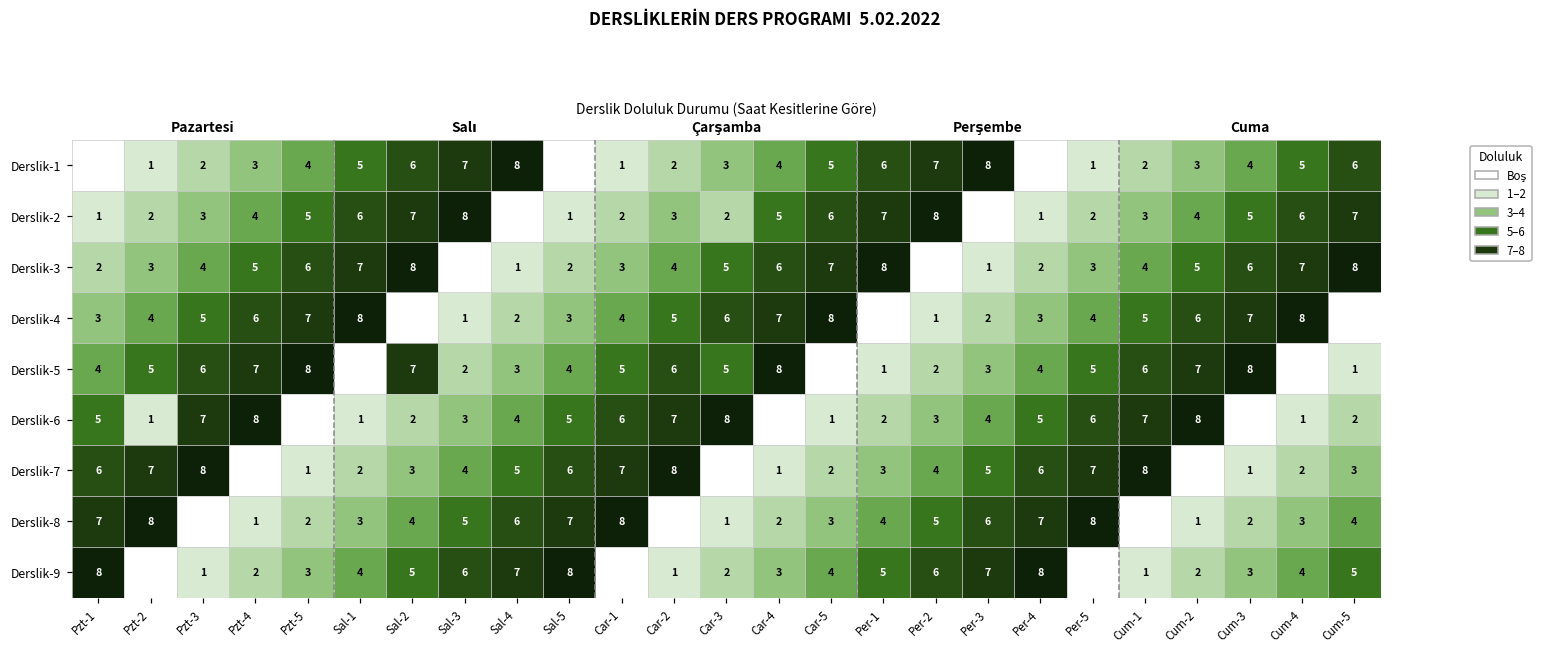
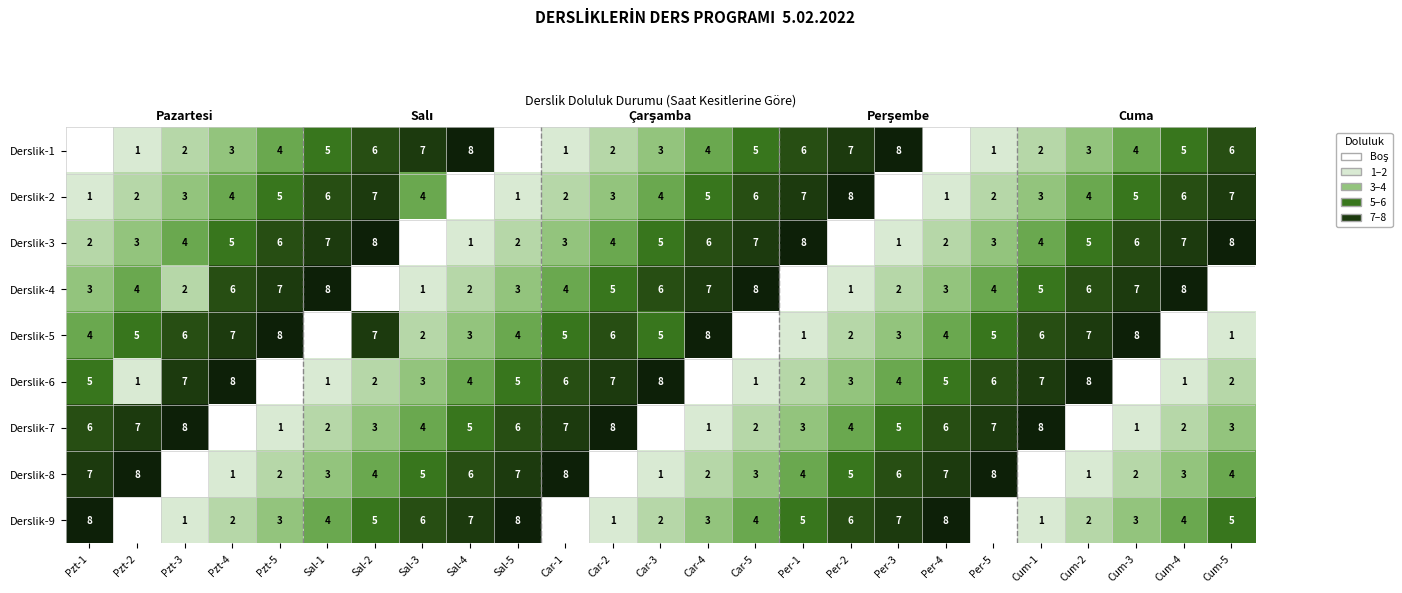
  {
    "Derslik-1": {
      "Pzt-2": 1,
      "Pzt-3": 2,
      "Pzt-4": 3,
      "Pzt-5": 4,
      "Sal-1": 5,
      "Sal-2": 6,
      "Sal-3": 7,
      "Sal-4": 8,
      "Car-1": 1,
      "Car-2": 2,
      "Car-3": 3,
      "Car-4": 4,
      "Car-5": 5,
      "Per-1": 6,
      "Per-2": 7,
      "Per-3": 8,
      "Per-5": 1,
      "Cum-1": 2,
      "Cum-2": 3,
      "Cum-3": 4,
      "Cum-4": 5,
      "Cum-5": 6
    },
    "Derslik-2": {
      "Pzt-1": 1,
      "Pzt-2": 2,
      "Pzt-3": 3,
      "Pzt-4": 4,
      "Pzt-5": 5,
      "Sal-1": 6,
      "Sal-2": 7,
-     "Sal-3": 8,
+     "Sal-3": 4,
      "Sal-5": 1,
      "Car-1": 2,
      "Car-2": 3,
-     "Car-3": 2,
+     "Car-3": 4,
      "Car-4": 5,
      "Car-5": 6,
      "Per-1": 7,
      "Per-2": 8,
      "Per-4": 1,
      "Per-5": 2,
      "Cum-1": 3,
      "Cum-2": 4,
      "Cum-3": 5,
      "Cum-4": 6,
      "Cum-5": 7
    },
    "Derslik-3": {
      "Pzt-1": 2,
      "Pzt-2": 3,
      "Pzt-3": 4,
      "Pzt-4": 5,
      "Pzt-5": 6,
      "Sal-1": 7,
      "Sal-2": 8,
      "Sal-4": 1,
      "Sal-5": 2,
      "Car-1": 3,
      "Car-2": 4,
      "Car-3": 5,
      "Car-4": 6,
      "Car-5": 7,
      "Per-1": 8,
      "Per-3": 1,
      "Per-4": 2,
      "Per-5": 3,
      "Cum-1": 4,
      "Cum-2": 5,
      "Cum-3": 6,
      "Cum-4": 7,
      "Cum-5": 8
    },
    "Derslik-4": {
      "Pzt-1": 3,
      "Pzt-2": 4,
-     "Pzt-3": 5,
+     "Pzt-3": 2,
      "Pzt-4": 6,
      "Pzt-5": 7,
      "Sal-1": 8,
      "Sal-3": 1,
      "Sal-4": 2,
      "Sal-5": 3,
      "Car-1": 4,
      "Car-2": 5,
      "Car-3": 6,
      "Car-4": 7,
      "Car-5": 8,
      "Per-2": 1,
      "Per-3": 2,
      "Per-4": 3,
      "Per-5": 4,
      "Cum-1": 5,
      "Cum-2": 6,
      "Cum-3": 7,
      "Cum-4": 8
    },
    "Derslik-5": {
      "Pzt-1": 4,
      "Pzt-2": 5,
      "Pzt-3": 6,
      "Pzt-4": 7,
      "Pzt-5": 8,
      "Sal-2": 7,
      "Sal-3": 2,
      "Sal-4": 3,
      "Sal-5": 4,
      "Car-1": 5,
      "Car-2": 6,
      "Car-3": 5,
      "Car-4": 8,
      "Per-1": 1,
      "Per-2": 2,
      "Per-3": 3,
      "Per-4": 4,
      "Per-5": 5,
      "Cum-1": 6,
      "Cum-2": 7,
      "Cum-3": 8,
      "Cum-5": 1
    },
    "Derslik-6": {
      "Pzt-1": 5,
      "Pzt-2": 1,
      "Pzt-3": 7,
      "Pzt-4": 8,
      "Sal-1": 1,
      "Sal-2": 2,
      "Sal-3": 3,
      "Sal-4": 4,
      "Sal-5": 5,
      "Car-1": 6,
      "Car-2": 7,
      "Car-3": 8,
      "Car-5": 1,
      "Per-1": 2,
      "Per-2": 3,
      "Per-3": 4,
      "Per-4": 5,
      "Per-5": 6,
      "Cum-1": 7,
      "Cum-2": 8,
      "Cum-4": 1,
      "Cum-5": 2
    },
    "Derslik-7": {
      "Pzt-1": 6,
      "Pzt-2": 7,
      "Pzt-3": 8,
      "Pzt-5": 1,
      "Sal-1": 2,
      "Sal-2": 3,
      "Sal-3": 4,
      "Sal-4": 5,
      "Sal-5": 6,
      "Car-1": 7,
      "Car-2": 8,
      "Car-4": 1,
      "Car-5": 2,
      "Per-1": 3,
      "Per-2": 4,
      "Per-3": 5,
      "Per-4": 6,
      "Per-5": 7,
      "Cum-1": 8,
      "Cum-3": 1,
      "Cum-4": 2,
      "Cum-5": 3
    },
    "Derslik-8": {
      "Pzt-1": 7,
      "Pzt-2": 8,
      "Pzt-4": 1,
      "Pzt-5": 2,
      "Sal-1": 3,
      "Sal-2": 4,
      "Sal-3": 5,
      "Sal-4": 6,
      "Sal-5": 7,
      "Car-1": 8,
      "Car-3": 1,
      "Car-4": 2,
      "Car-5": 3,
      "Per-1": 4,
      "Per-2": 5,
      "Per-3": 6,
      "Per-4": 7,
      "Per-5": 8,
      "Cum-2": 1,
      "Cum-3": 2,
      "Cum-4": 3,
      "Cum-5": 4
    },
    "Derslik-9": {
      "Pzt-1": 8,
      "Pzt-3": 1,
      "Pzt-4": 2,
      "Pzt-5": 3,
      "Sal-1": 4,
      "Sal-2": 5,
      "Sal-3": 6,
      "Sal-4": 7,
      "Sal-5": 8,
      "Car-2": 1,
      "Car-3": 2,
      "Car-4": 3,
      "Car-5": 4,
      "Per-1": 5,
      "Per-2": 6,
      "Per-3": 7,
      "Per-4": 8,
      "Cum-1": 1,
      "Cum-2": 2,
      "Cum-3": 3,
      "Cum-4": 4,
      "Cum-5": 5
    }
  }
